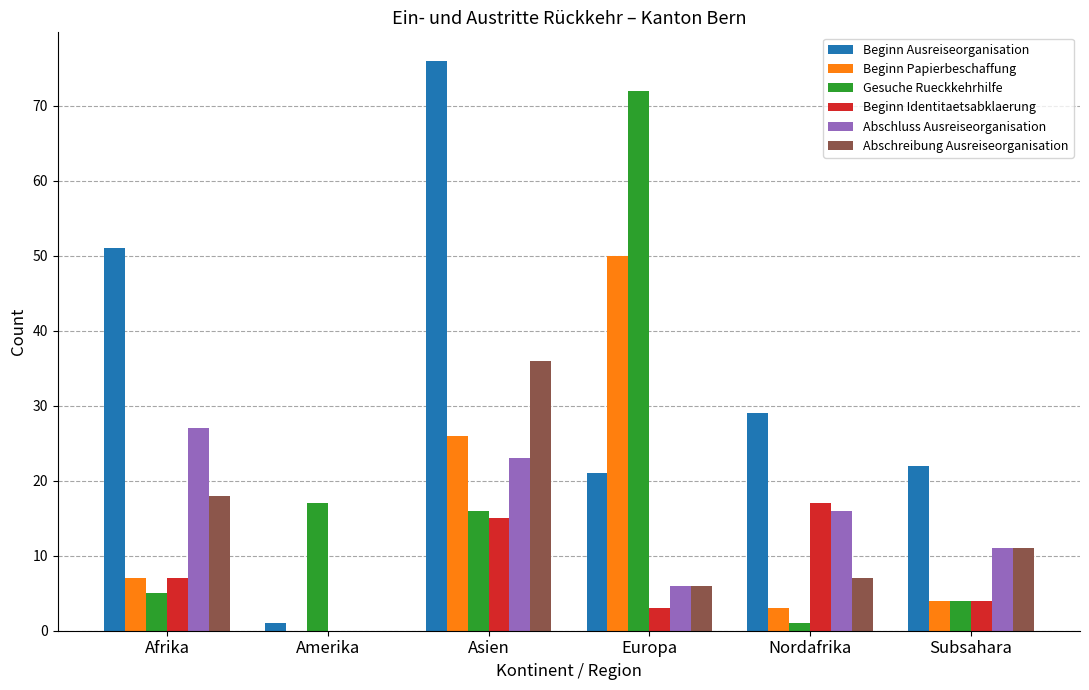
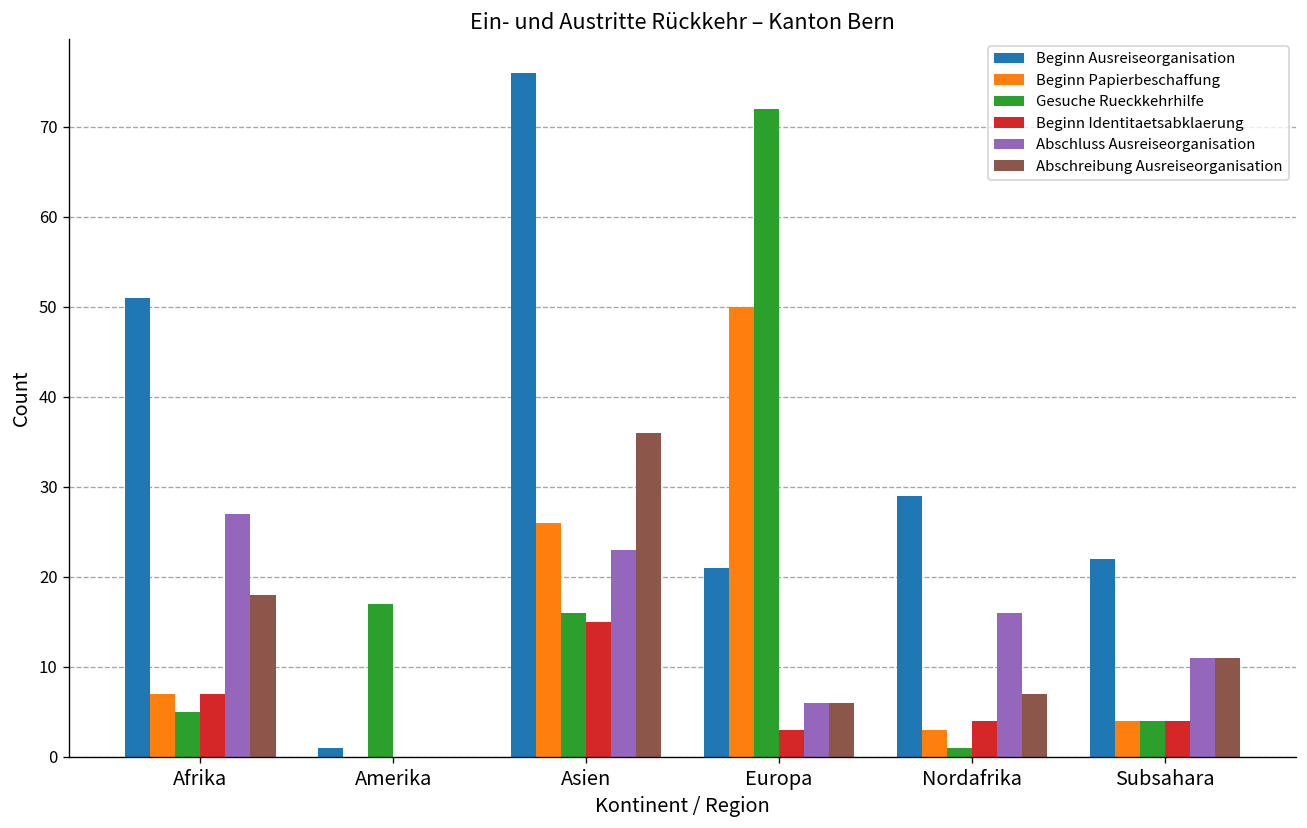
  {
    "Beginn Ausreiseorganisation": {
      "Afrika": 51,
      "Amerika": 1,
      "Asien": 76,
      "Europa": 21,
      "Nordafrika": 29,
      "Subsahara": 22
    },
    "Beginn Papierbeschaffung": {
      "Afrika": 7,
      "Amerika": 0,
      "Asien": 26,
      "Europa": 50,
      "Nordafrika": 3,
      "Subsahara": 4
    },
    "Gesuche Rueckkehrhilfe": {
      "Afrika": 5,
      "Amerika": 17,
      "Asien": 16,
      "Europa": 72,
      "Nordafrika": 1,
      "Subsahara": 4
    },
    "Beginn Identitaetsabklaerung": {
      "Afrika": 7,
      "Amerika": 0,
      "Asien": 15,
      "Europa": 3,
-     "Nordafrika": 17,
+     "Nordafrika": 4,
      "Subsahara": 4
    },
    "Abschluss Ausreiseorganisation": {
      "Afrika": 27,
      "Amerika": 0,
      "Asien": 23,
      "Europa": 6,
      "Nordafrika": 16,
      "Subsahara": 11
    },
    "Abschreibung Ausreiseorganisation": {
      "Afrika": 18,
      "Amerika": 0,
      "Asien": 36,
      "Europa": 6,
      "Nordafrika": 7,
      "Subsahara": 11
    }
  }
